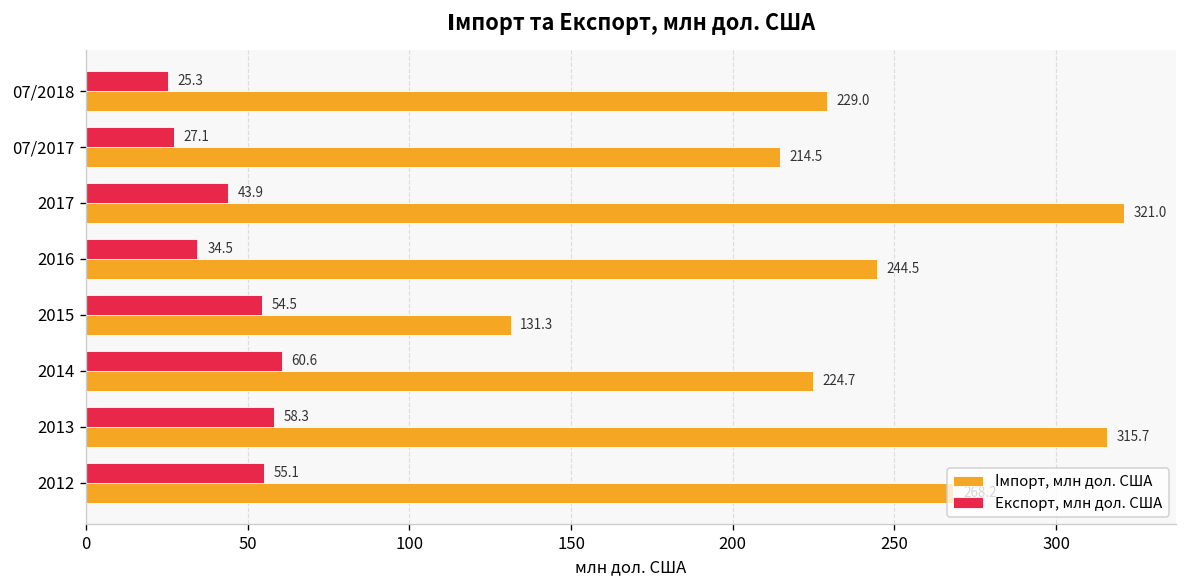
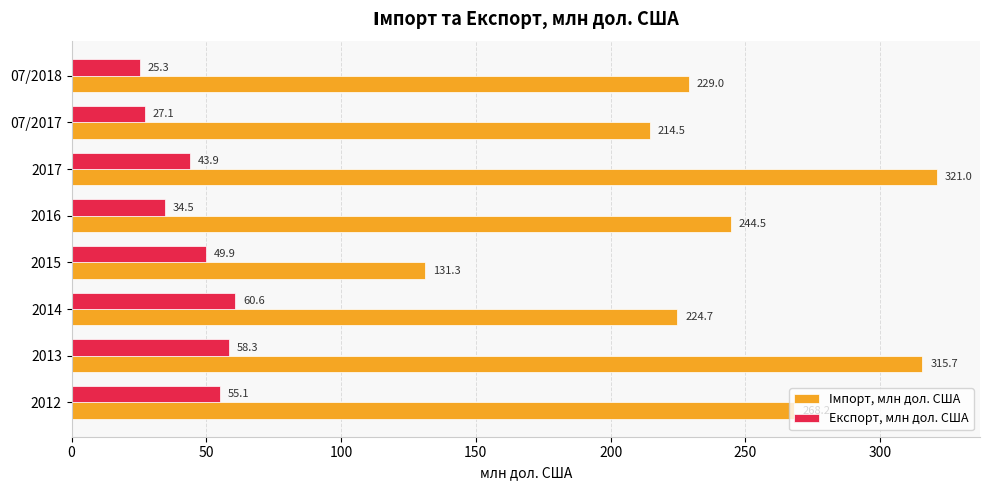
  {
    "Імпорт, млн дол. США": {
      "07/2018": 229.0,
      "07/2017": 214.5,
      "2017": 321.0,
      "2016": 244.5,
      "2015": 131.3,
      "2014": 224.7,
      "2013": 315.7
    },
    "Експорт, млн дол. США": {
      "07/2018": 25.3,
      "07/2017": 27.1,
      "2017": 43.9,
      "2016": 34.5,
-     "2015": 54.5,
+     "2015": 49.9,
      "2014": 60.6,
      "2013": 58.3,
      "2012": 55.1
    }
  }
